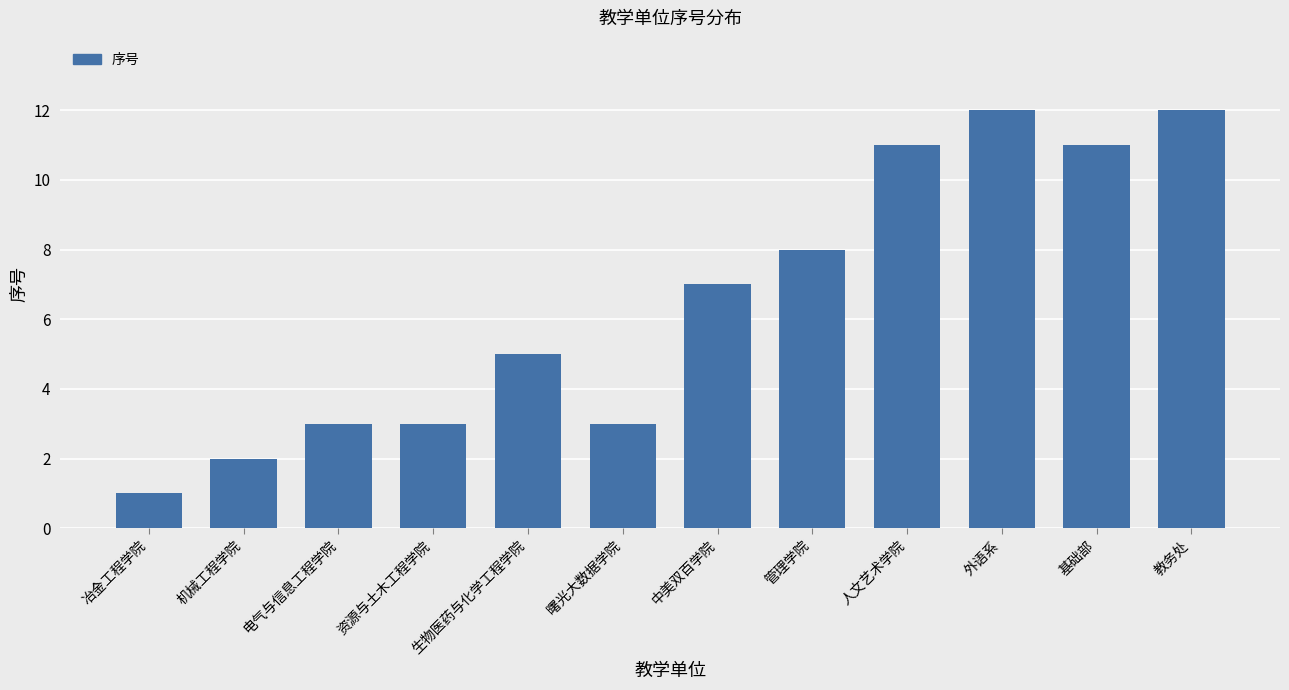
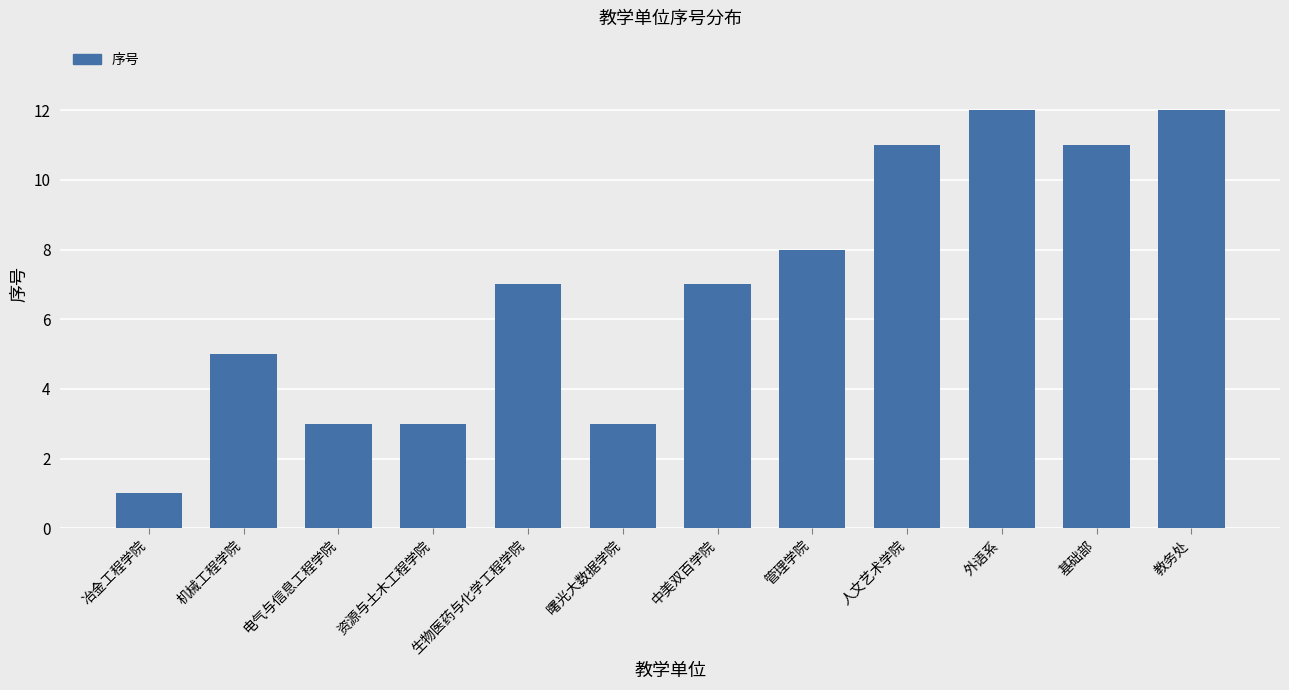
  {
    "冶金工程学院": 1,
-   "机械工程学院": 2,
+   "机械工程学院": 5,
    "电气与信息工程学院": 3,
    "资源与土木工程学院": 3,
-   "生物医药与化学工程学院": 5,
+   "生物医药与化学工程学院": 7,
    "曙光大数据学院": 3,
    "中美双百学院": 7,
    "管理学院": 8,
    "人文艺术学院": 11,
    "外语系": 12,
    "基础部": 11,
    "教务处": 12
  }
